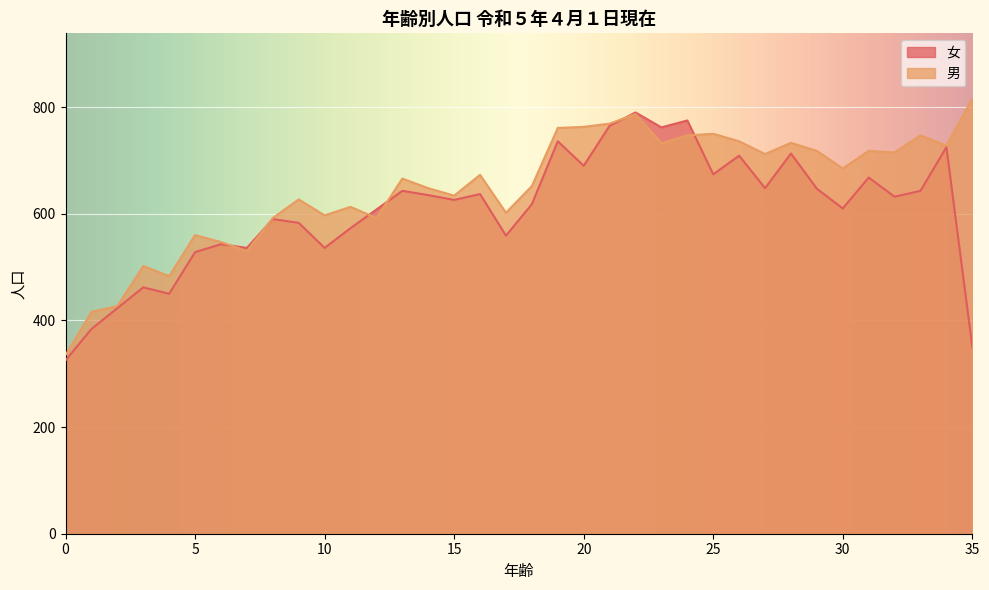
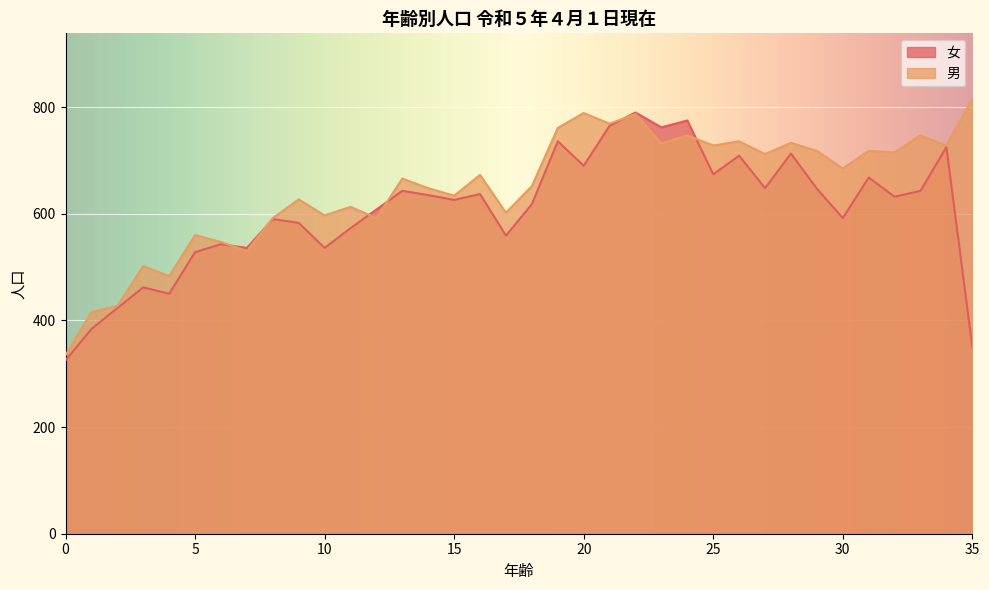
  {
    "女": {
      "0": 330,
      "5": 530,
      "10": 540,
      "15": 630,
      "20": 690,
      "25": 670,
-     "30": 610,
+     "30": 590,
      "35": 350
    },
    "男": {
      "0": 340,
      "5": 560,
      "10": 600,
      "15": 630,
-     "20": 760,
-     "25": 750,
+     "20": 790,
+     "25": 730,
      "30": 690,
      "35": 820
    }
  }
